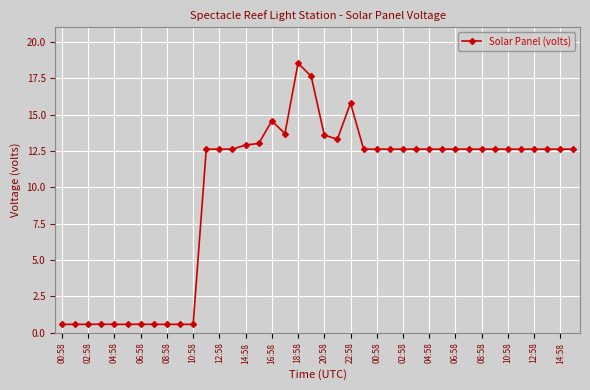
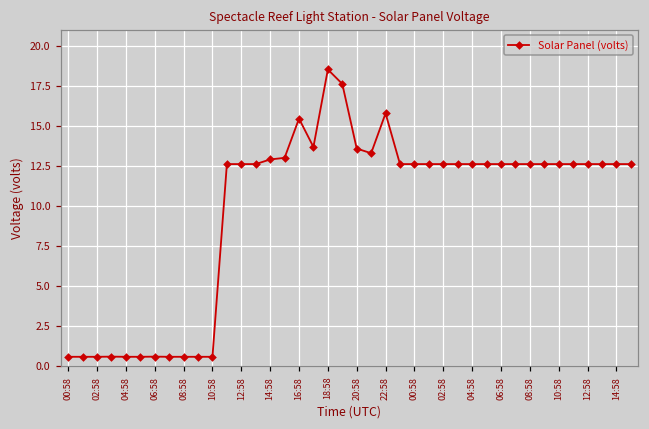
  {
-   "16:58": 14.6,
+   "16:58": 15.5,
    "18:58": 18.5,
    "20:58": 13.6,
    "22:58": 15.8
  }
